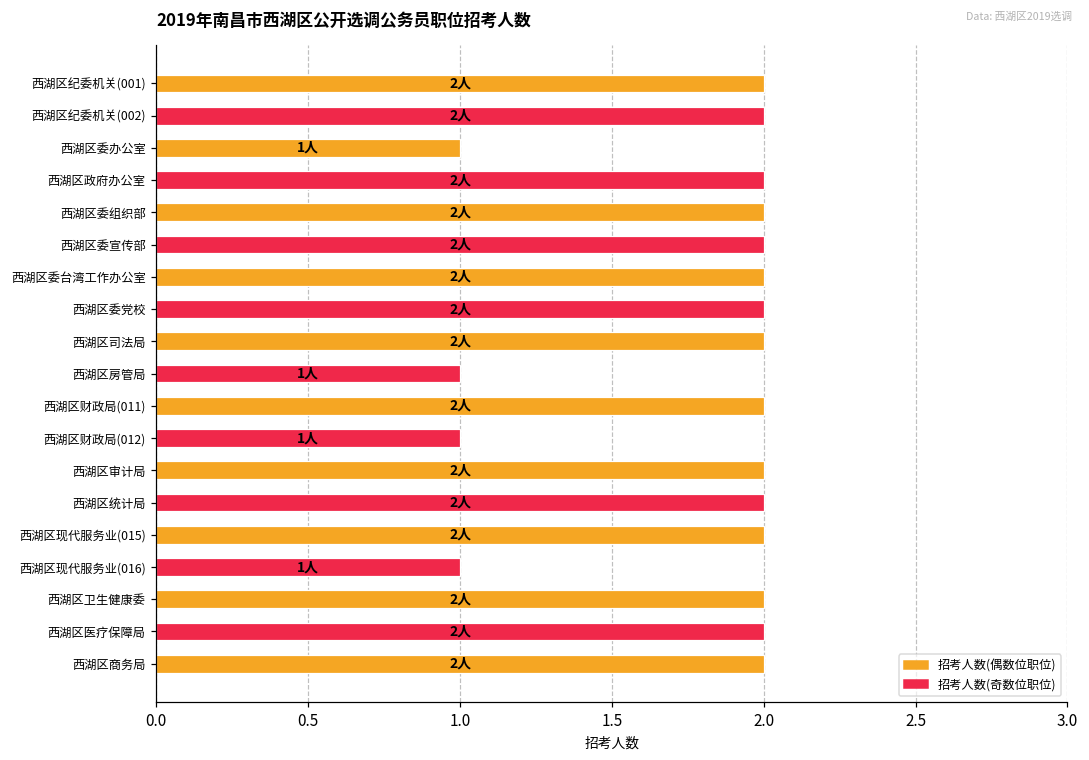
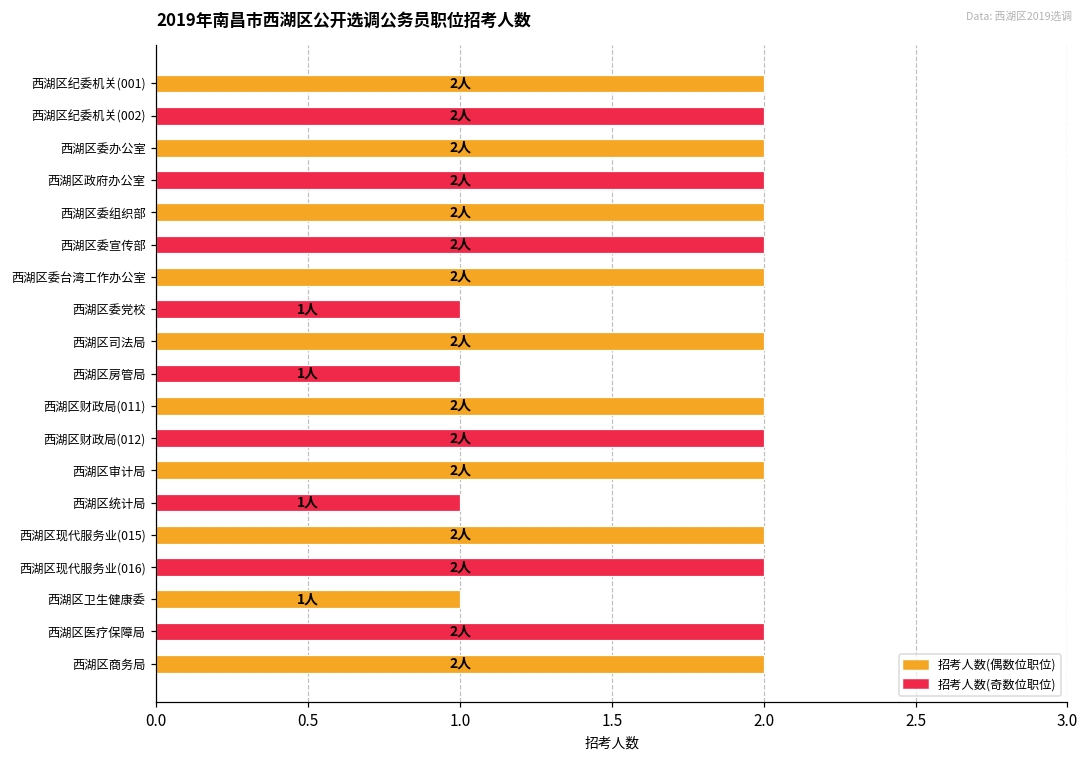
  {
    "西湖区纪委机关(001)": "2人",
    "西湖区纪委机关(002)": "2人",
-   "西湖区委办公室": "1人",
+   "西湖区委办公室": "2人",
    "西湖区政府办公室": "2人",
    "西湖区委组织部": "2人",
    "西湖区委宣传部": "2人",
    "西湖区委台湾工作办公室": "2人",
-   "西湖区委党校": "2人",
+   "西湖区委党校": "1人",
    "西湖区司法局": "2人",
    "西湖区房管局": "1人",
    "西湖区财政局(011)": "2人",
-   "西湖区财政局(012)": "1人",
+   "西湖区财政局(012)": "2人",
    "西湖区审计局": "2人",
-   "西湖区统计局": "2人",
+   "西湖区统计局": "1人",
    "西湖区现代服务业(015)": "2人",
-   "西湖区现代服务业(016)": "1人",
-   "西湖区卫生健康委": "2人",
+   "西湖区现代服务业(016)": "2人",
+   "西湖区卫生健康委": "1人",
    "西湖区医疗保障局": "2人",
    "西湖区商务局": "2人"
  }
